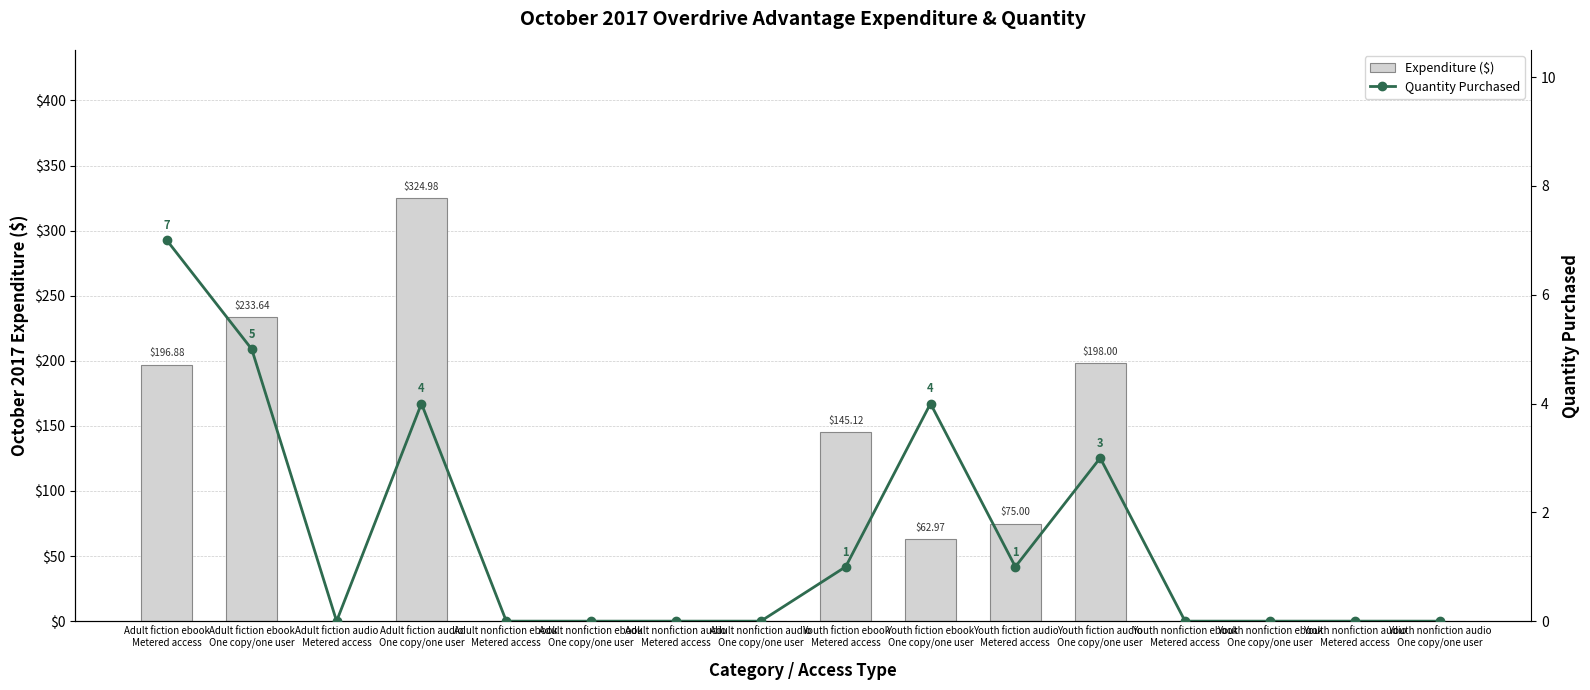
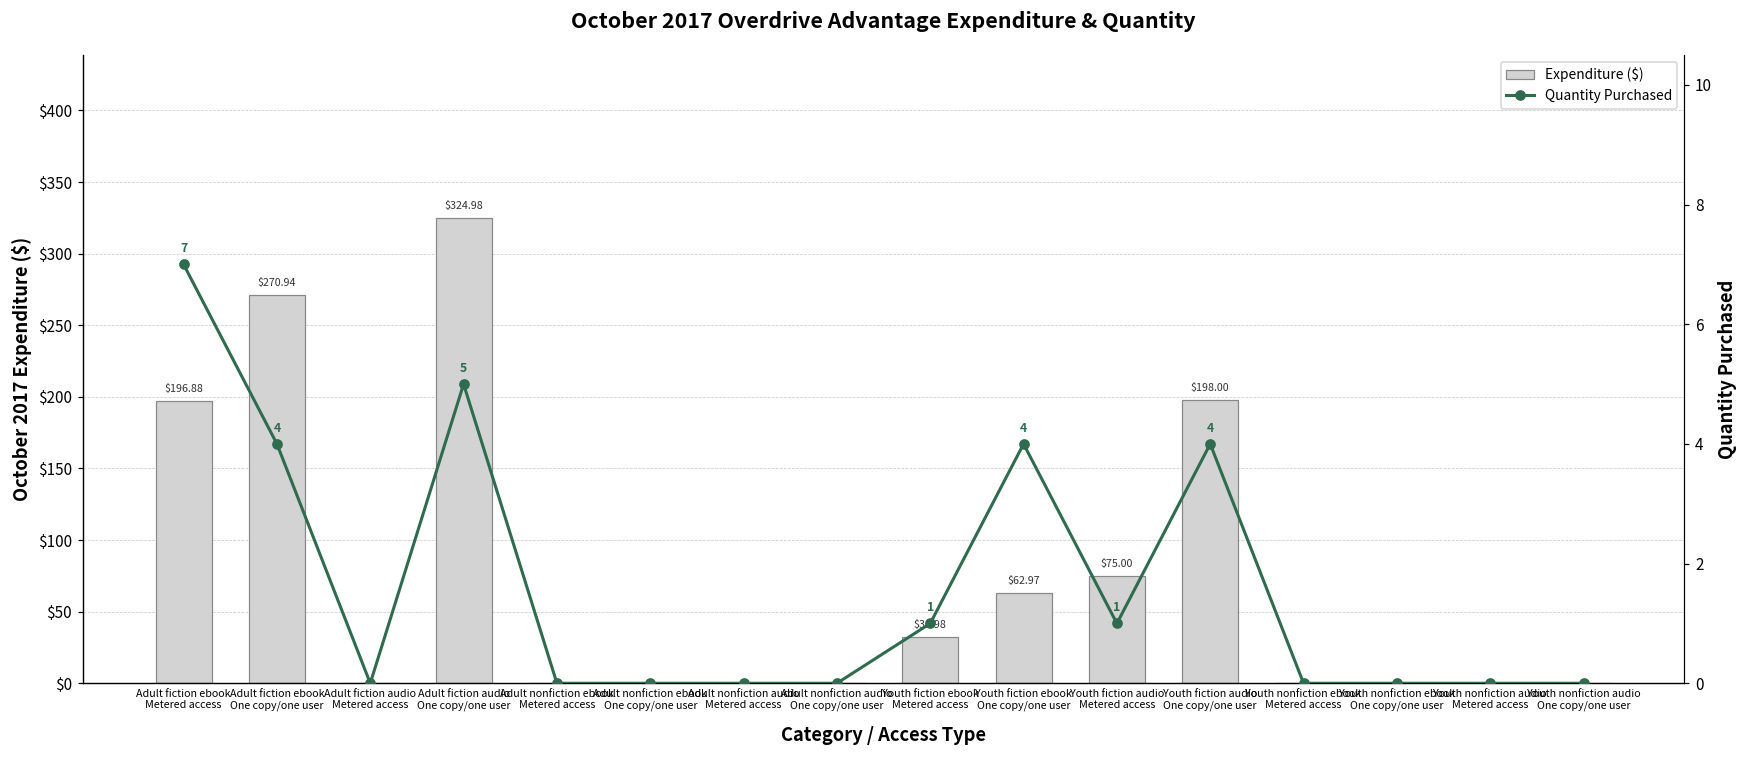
  {
    "Expenditure ($)": {
      "Adult fiction ebook Metered access": "$196.88",
-     "Adult fiction ebook One copy/one user": "$233.64",
+     "Adult fiction ebook One copy/one user": "$270.94",
      "Adult fiction audio One copy/one user": "$324.98",
-     "Youth fiction ebook Metered access": "$145.12",
+     "Youth fiction ebook Metered access": "$31.98",
      "Youth fiction ebook One copy/one user": "$62.97",
      "Youth fiction audio Metered access": "$75.00",
      "Youth fiction audio One copy/one user": "$198.00"
    },
    "Quantity Purchased": {
      "Adult fiction ebook Metered access": "7",
-     "Adult fiction ebook One copy/one user": "5",
-     "Adult fiction audio One copy/one user": "4",
+     "Adult fiction ebook One copy/one user": "4",
+     "Adult fiction audio One copy/one user": "5",
      "Youth fiction ebook Metered access": "1",
      "Youth fiction ebook One copy/one user": "4",
      "Youth fiction audio Metered access": "1",
-     "Youth fiction audio One copy/one user": "3"
+     "Youth fiction audio One copy/one user": "4"
    }
  }
